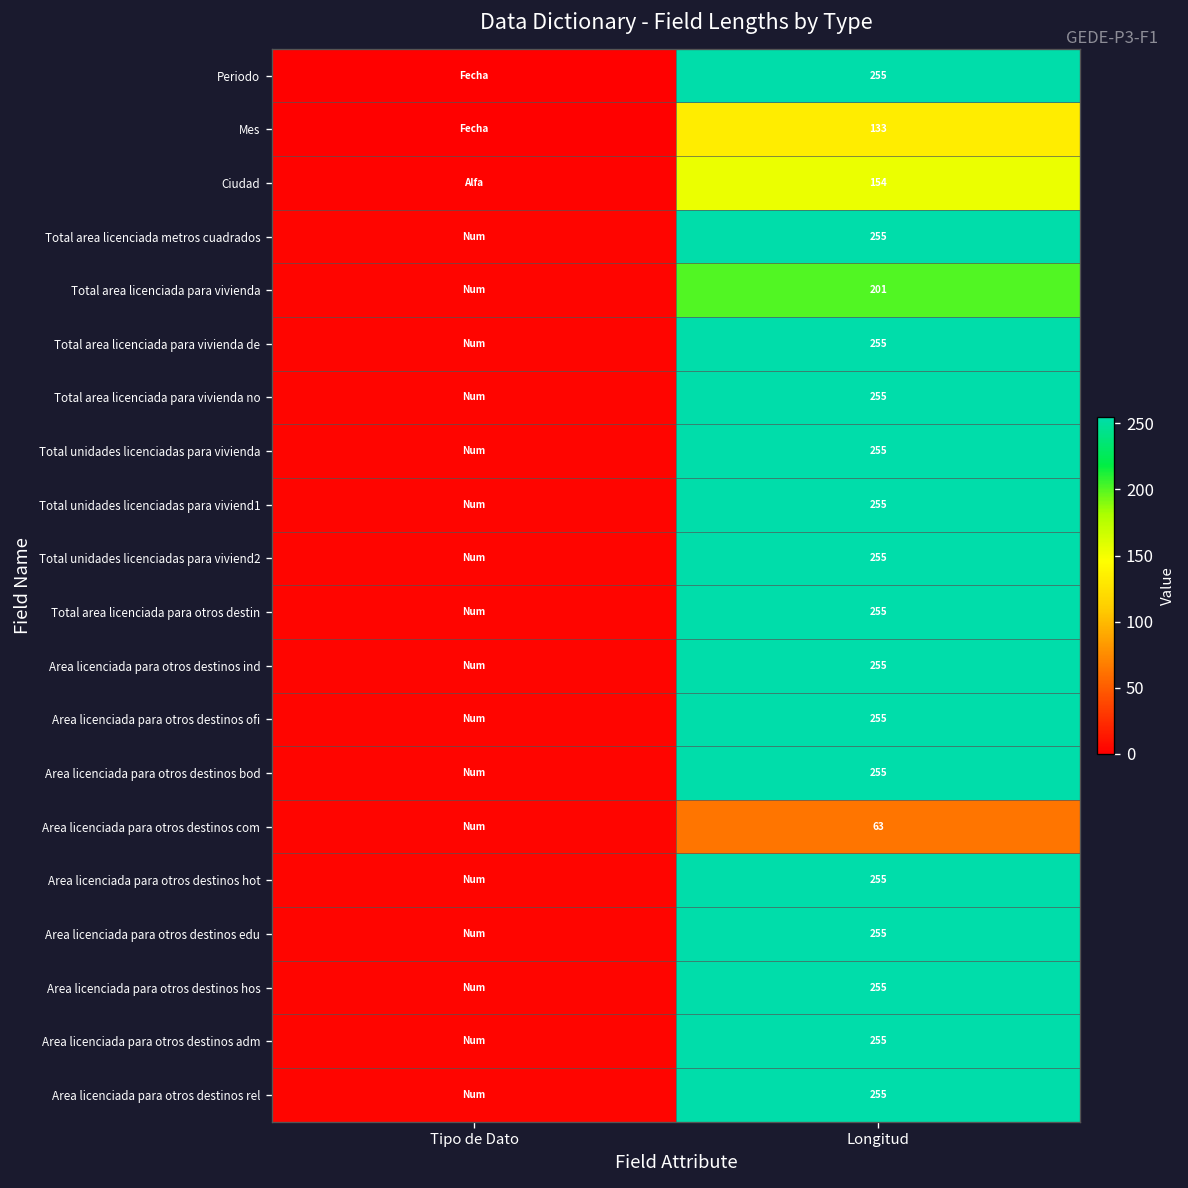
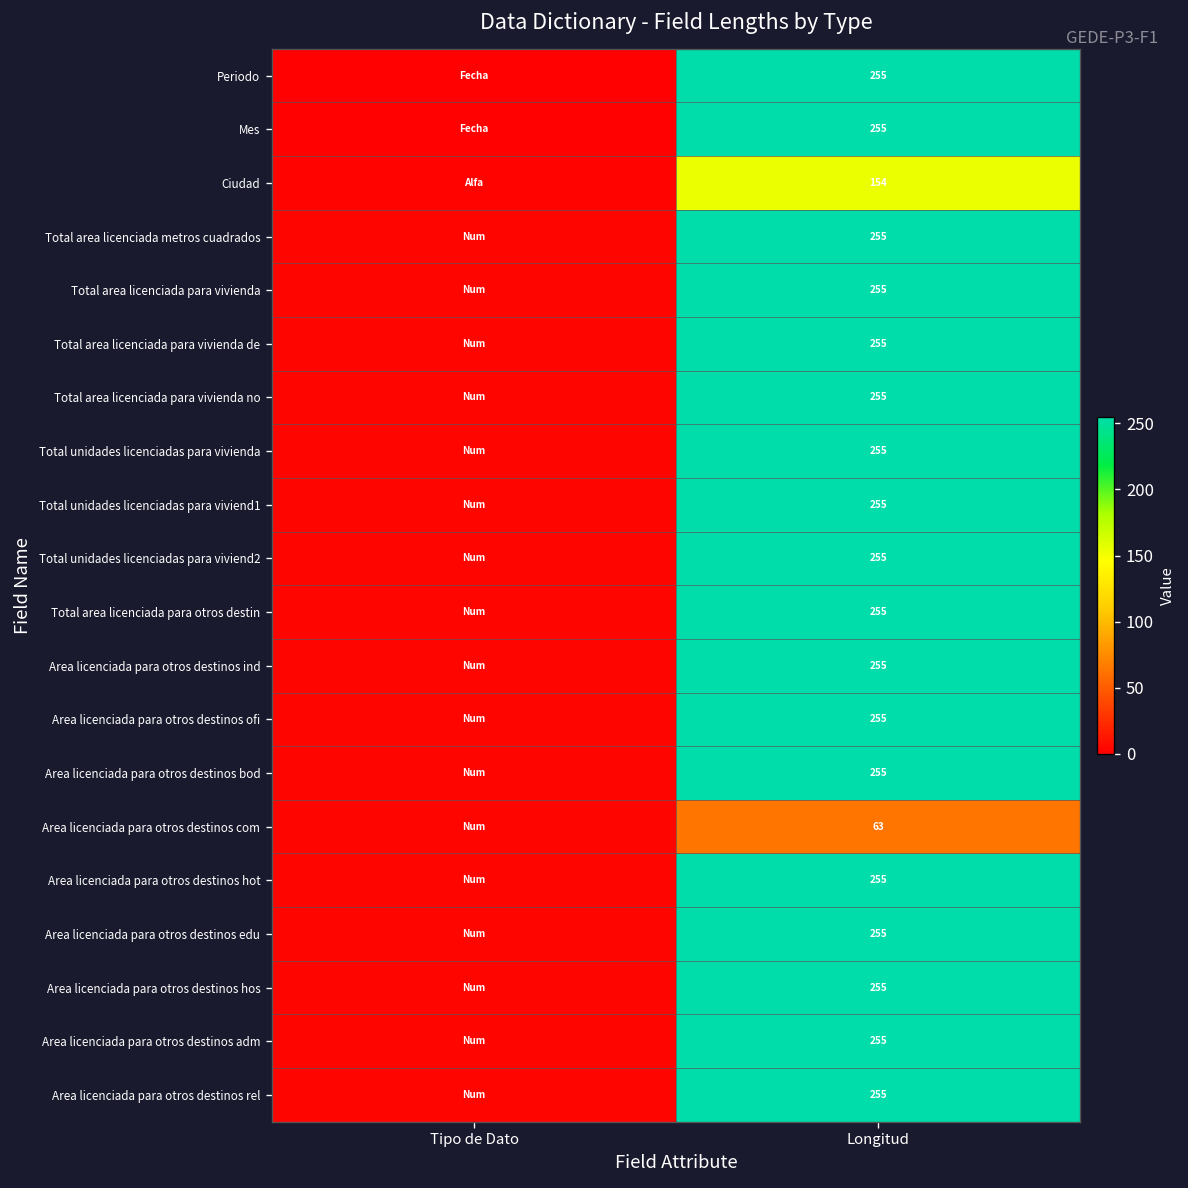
  {
    "Periodo": {
      "Longitud": 255
    },
    "Mes": {
-     "Longitud": 133
+     "Longitud": 255
    },
    "Ciudad": {
      "Longitud": 154
    },
    "Total area licenciada metros cuadrados": {
      "Longitud": 255
    },
    "Total area licenciada para vivienda": {
-     "Longitud": 201
+     "Longitud": 255
    },
    "Total area licenciada para vivienda de": {
      "Longitud": 255
    },
    "Total area licenciada para vivienda no": {
      "Longitud": 255
    },
    "Total unidades licenciadas para vivienda": {
      "Longitud": 255
    },
    "Total unidades licenciadas para viviend1": {
      "Longitud": 255
    },
    "Total unidades licenciadas para viviend2": {
      "Longitud": 255
    },
    "Total area licenciada para otros destin": {
      "Longitud": 255
    },
    "Area licenciada para otros destinos ind": {
      "Longitud": 255
    },
    "Area licenciada para otros destinos ofi": {
      "Longitud": 255
    },
    "Area licenciada para otros destinos bod": {
      "Longitud": 255
    },
    "Area licenciada para otros destinos com": {
      "Longitud": 63
    },
    "Area licenciada para otros destinos hot": {
      "Longitud": 255
    },
    "Area licenciada para otros destinos edu": {
      "Longitud": 255
    },
    "Area licenciada para otros destinos hos": {
      "Longitud": 255
    },
    "Area licenciada para otros destinos adm": {
      "Longitud": 255
    },
    "Area licenciada para otros destinos rel": {
      "Longitud": 255
    }
  }
